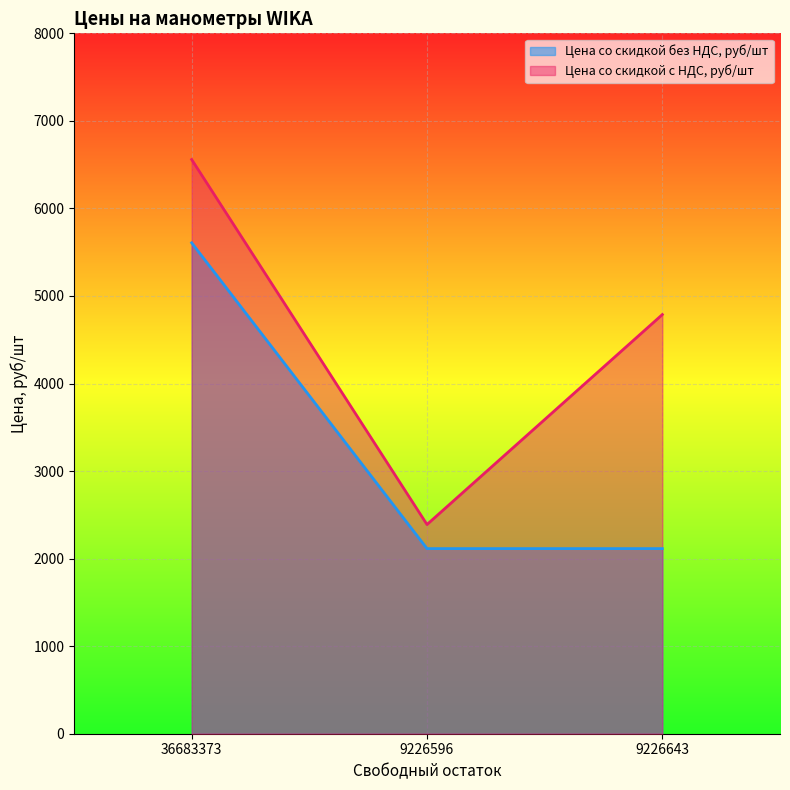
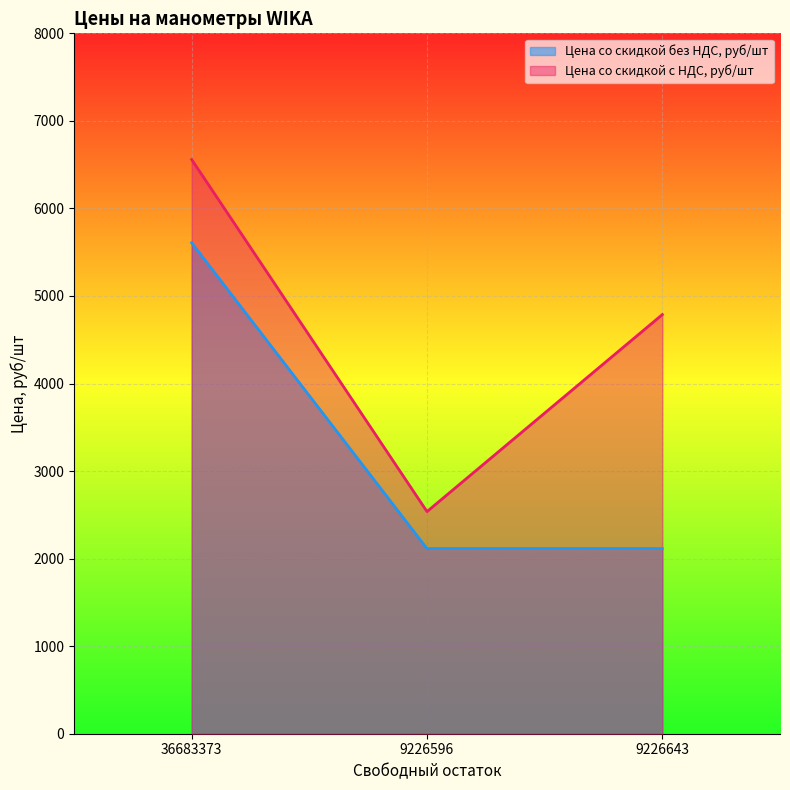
  {
    "Цена со скидкой без НДС, руб/шт": {
      "36683373": 5600,
      "9226596": 2100,
      "9226643": 2100
    },
    "Цена со скидкой с НДС, руб/шт": {
      "36683373": 6600,
-     "9226596": 2400,
+     "9226596": 2500,
      "9226643": 4800
    }
  }
